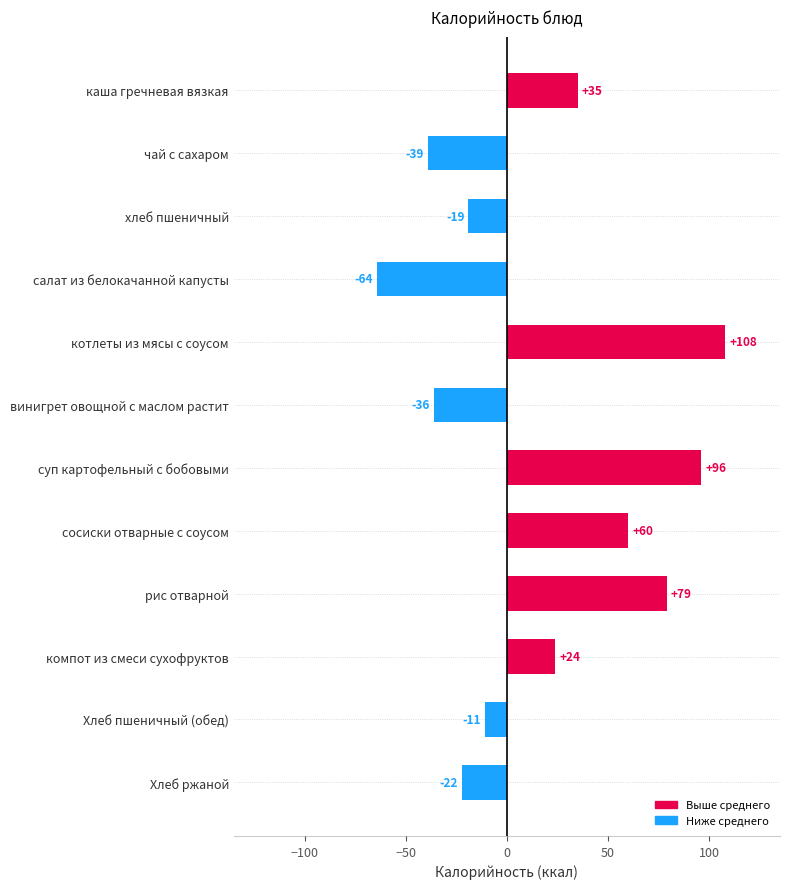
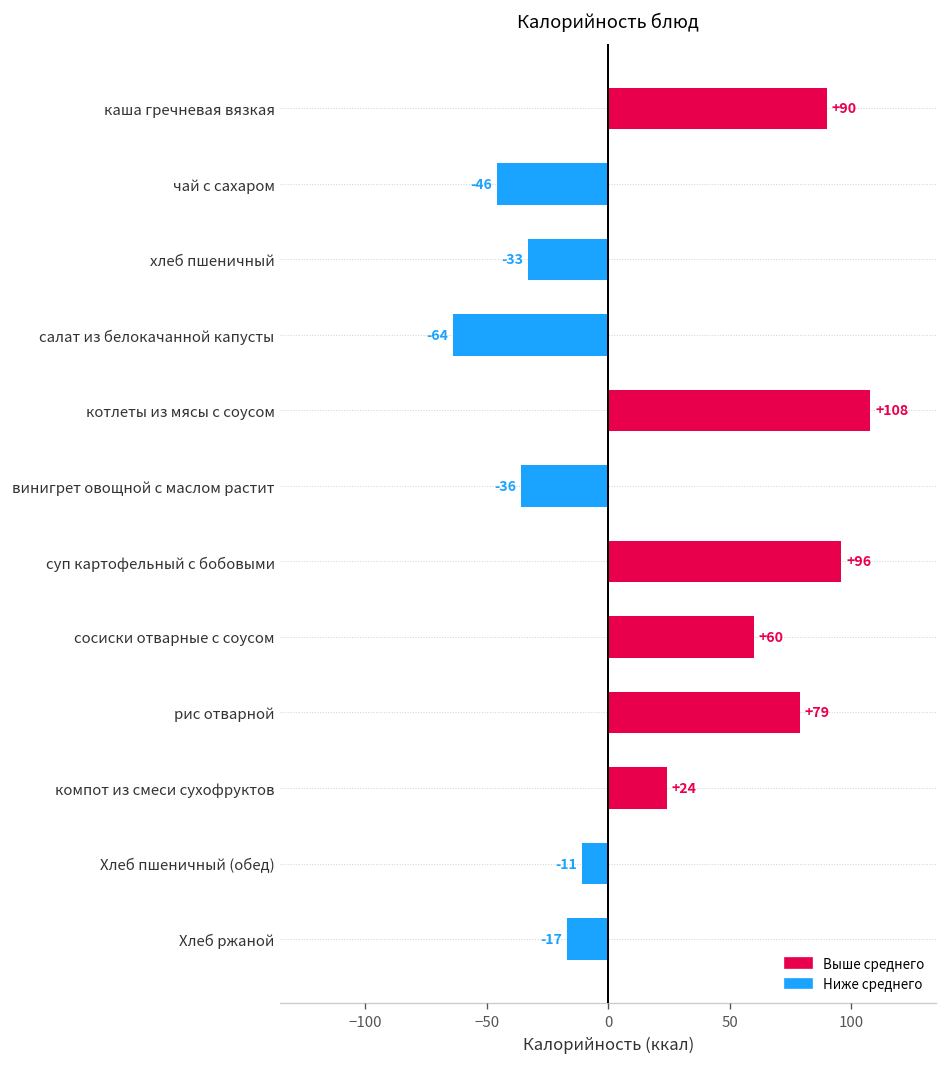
  {
-   "каша гречневая вязкая": "+35",
-   "чай с сахаром": "-39",
-   "хлеб пшеничный": "-19",
+   "каша гречневая вязкая": "+90",
+   "чай с сахаром": "-46",
+   "хлеб пшеничный": "-33",
    "салат из белокачанной капусты": "-64",
    "котлеты из мясы с соусом": "+108",
    "винигрет овощной с маслом растит": "-36",
    "суп картофельный с бобовыми": "+96",
    "сосиски отварные с соусом": "+60",
    "рис отварной": "+79",
    "компот из смеси сухофруктов": "+24",
    "Хлеб пшеничный (обед)": "-11",
-   "Хлеб ржаной": "-22"
+   "Хлеб ржаной": "-17"
  }
